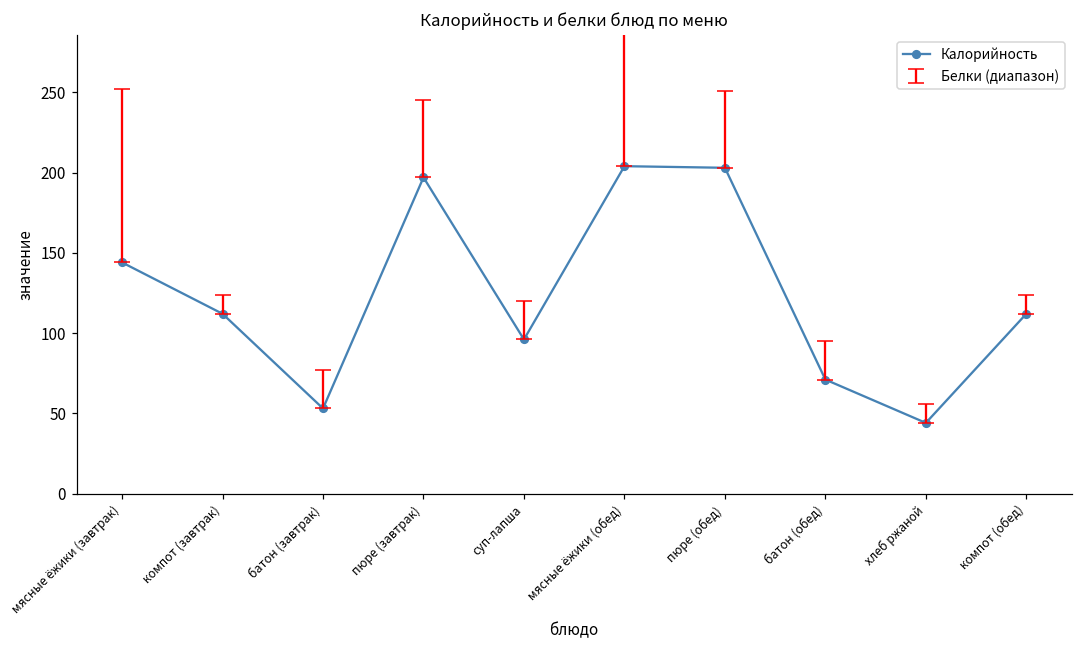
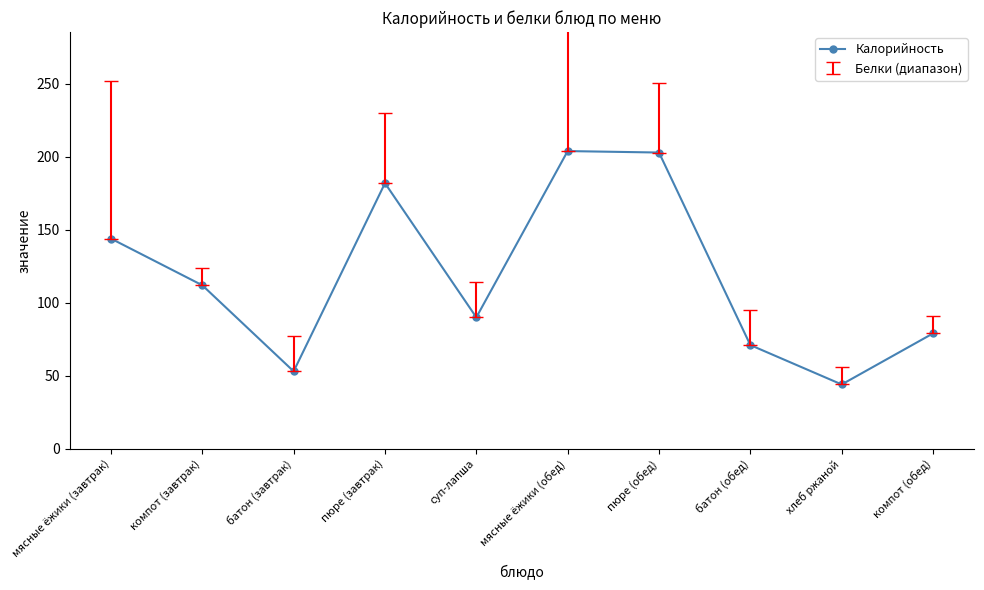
  {
    "Калорийность": {
-     "пюре (завтрак)": 197,
-     "суп-лапша": 96,
-     "компот (обед)": 112
+     "пюре (завтрак)": 182,
+     "суп-лапша": 90,
+     "компот (обед)": 79
    }
  }
